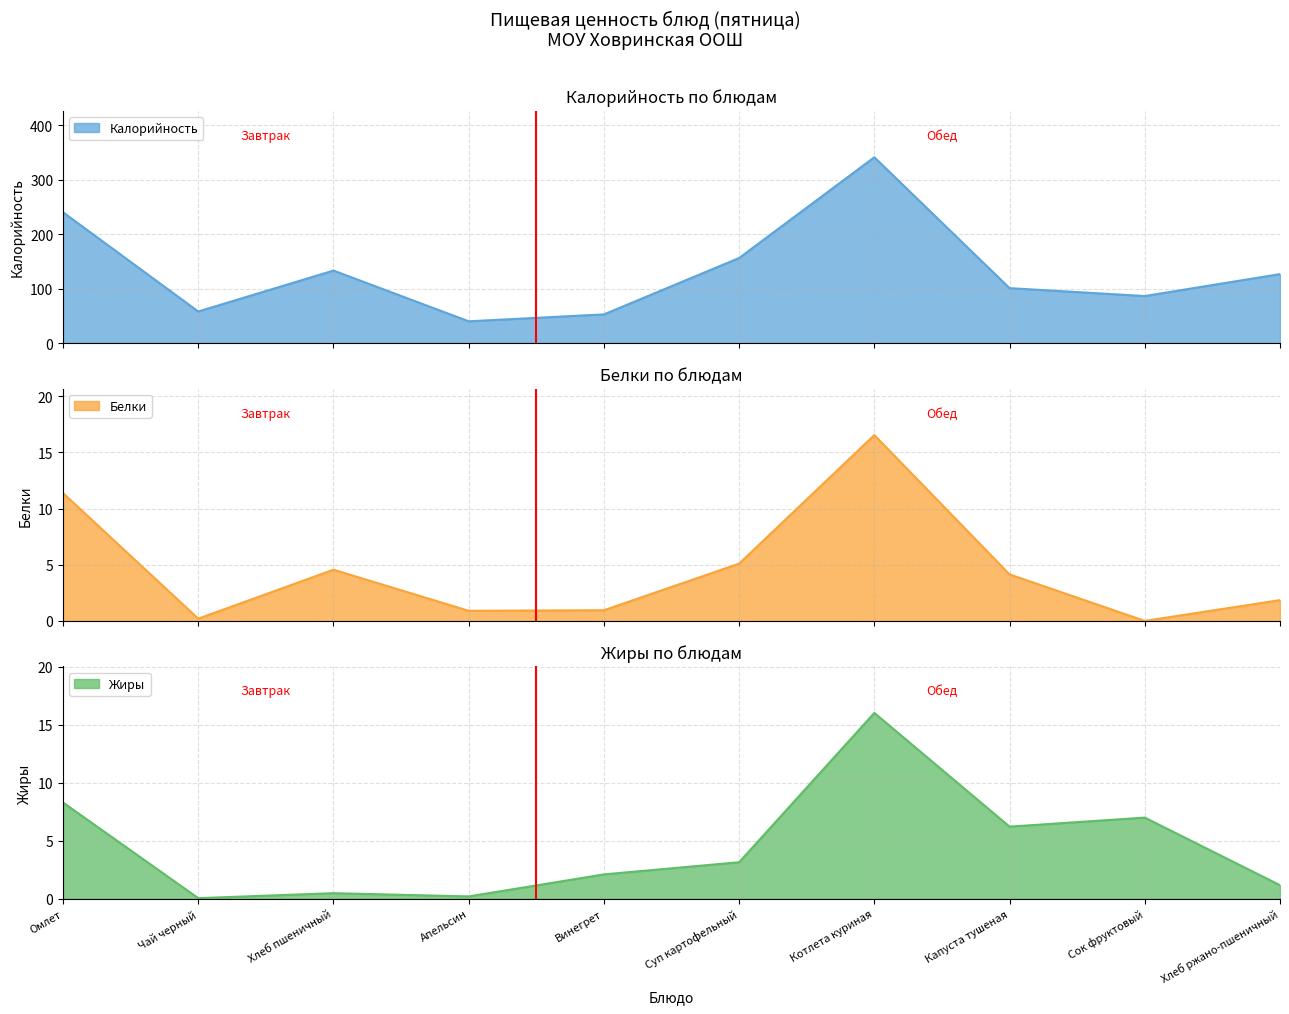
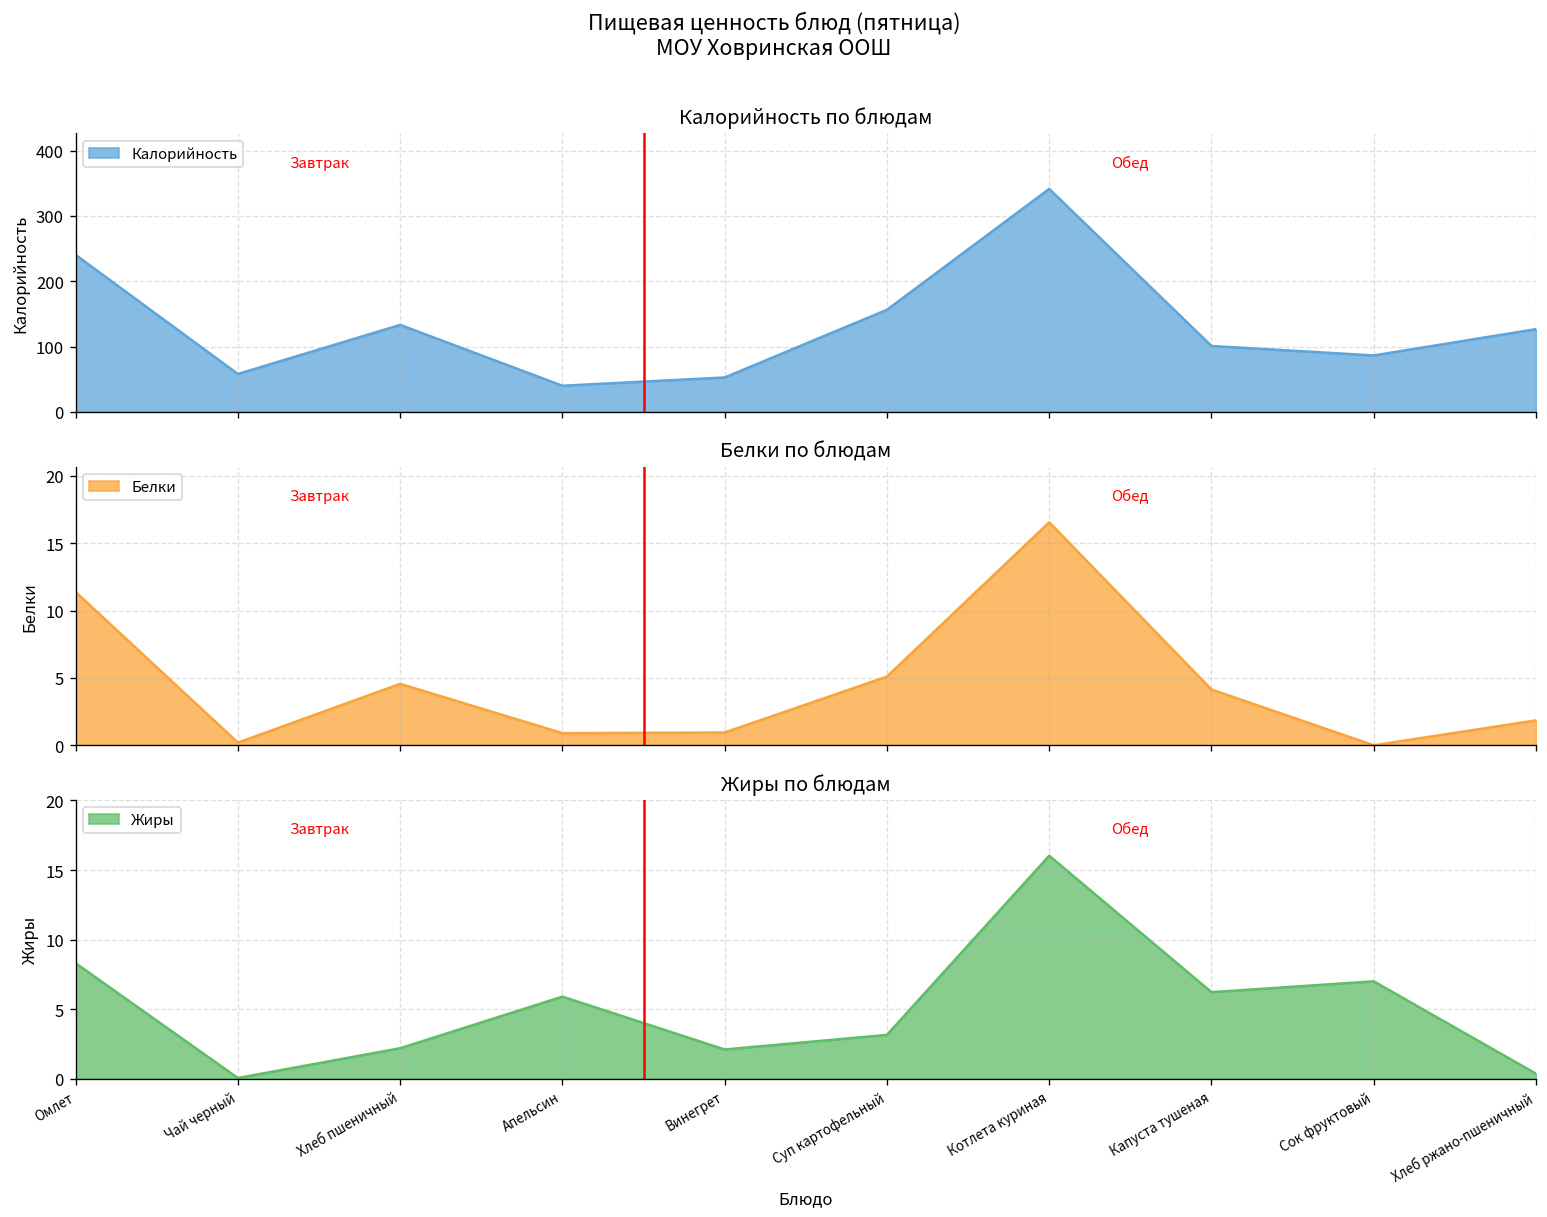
  {
    "Жиры по блюдам": {
      "Омлет": 8.3,
      "Чай черный": 0.1,
-     "Хлеб пшеничный": 0.5,
-     "Апельсин": 0.2,
+     "Хлеб пшеничный": 2.2,
+     "Апельсин": 5.9,
      "Винегрет": 2.1,
      "Суп картофельный": 3.2,
      "Котлета куриная": 16.0,
      "Капуста тушеная": 6.2,
      "Сок фруктовый": 7.0,
-     "Хлеб ржано-пшеничный": 1.2
+     "Хлеб ржано-пшеничный": 0.4
    }
  }
